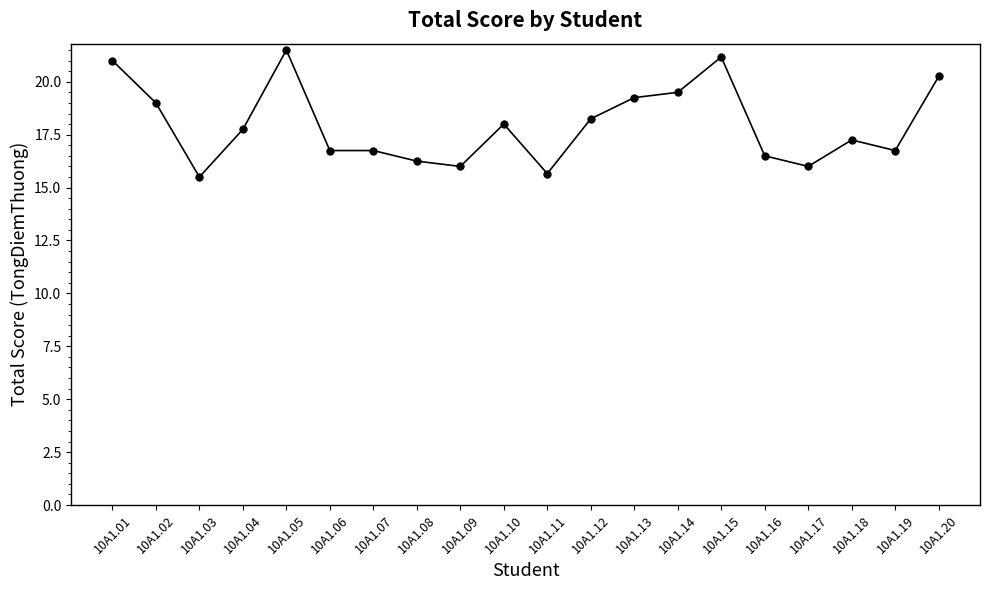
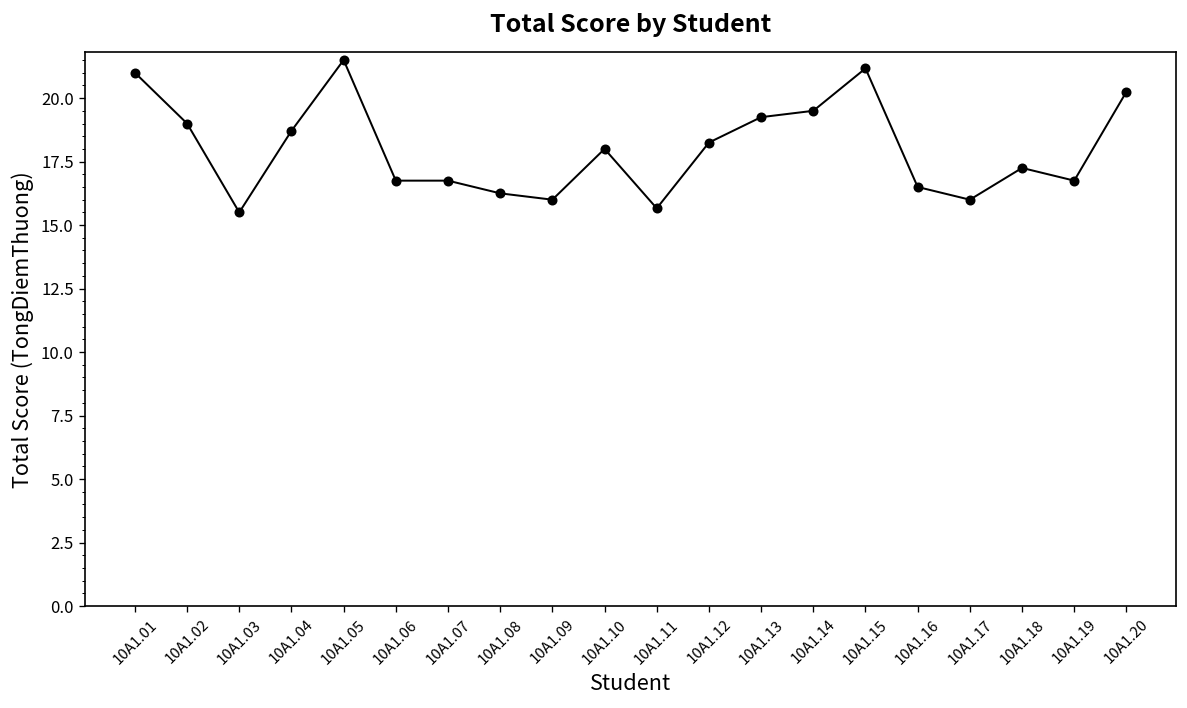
  {
    "10A1.01": 21.0,
    "10A1.02": 19.0,
    "10A1.03": 15.5,
-   "10A1.04": 17.8,
+   "10A1.04": 18.7,
    "10A1.05": 21.5,
    "10A1.06": 16.8,
    "10A1.07": 16.8,
    "10A1.08": 16.3,
    "10A1.09": 16.0,
    "10A1.10": 18.0,
    "10A1.11": 15.7,
    "10A1.12": 18.3,
    "10A1.13": 19.3,
    "10A1.14": 19.5,
    "10A1.15": 21.2,
    "10A1.16": 16.5,
    "10A1.17": 16.0,
    "10A1.18": 17.3,
    "10A1.19": 16.8,
    "10A1.20": 20.3
  }
